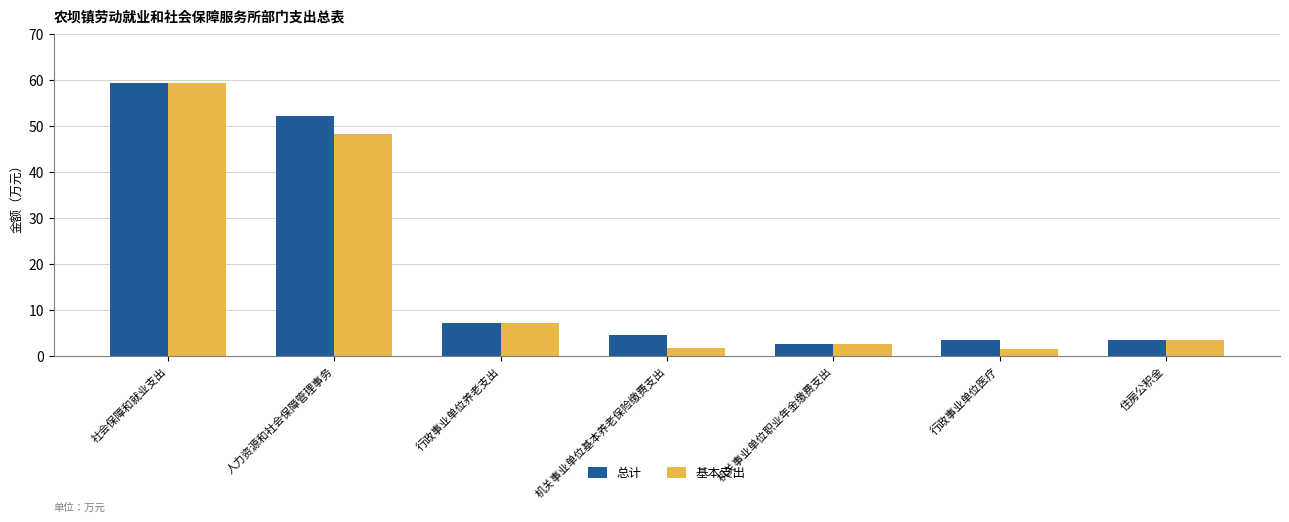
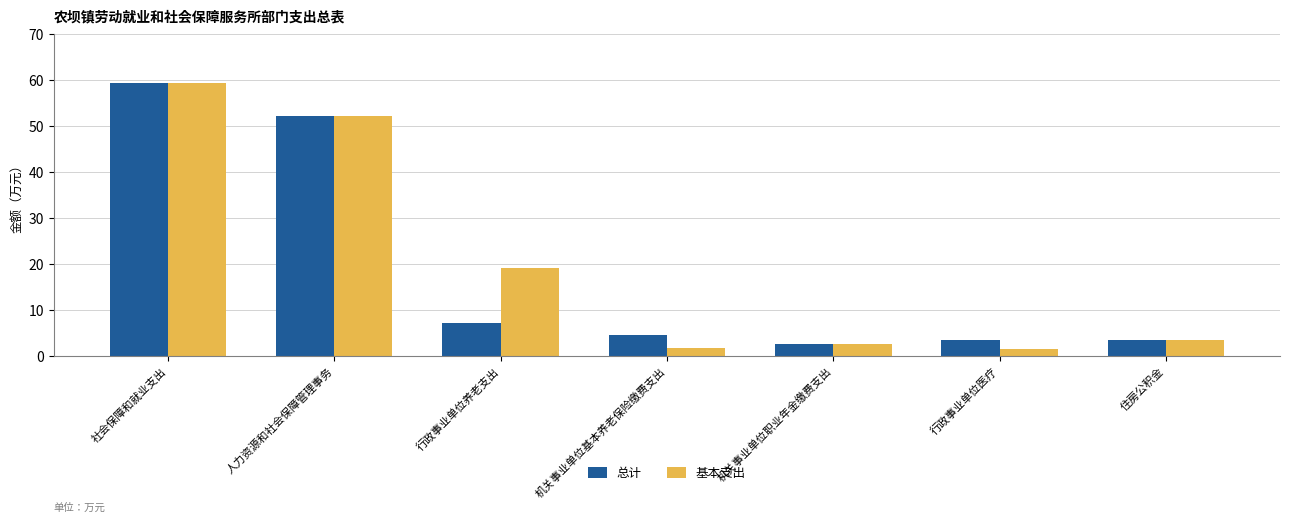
  {
    "总计": {
      "社会保障和就业支出": 59,
      "人力资源和社会保障管理事务": 52,
      "行政事业单位养老支出": 7,
      "机关事业单位基本养老保险缴费支出": 5,
      "机关事业单位职业年金缴费支出": 3,
      "行政事业单位医疗": 3,
      "住房公积金": 3
    },
    "基本支出": {
      "社会保障和就业支出": 59,
-     "人力资源和社会保障管理事务": 48,
-     "行政事业单位养老支出": 7,
+     "人力资源和社会保障管理事务": 52,
+     "行政事业单位养老支出": 19,
      "机关事业单位基本养老保险缴费支出": 2,
      "机关事业单位职业年金缴费支出": 3,
      "行政事业单位医疗": 1,
      "住房公积金": 3
    }
  }
